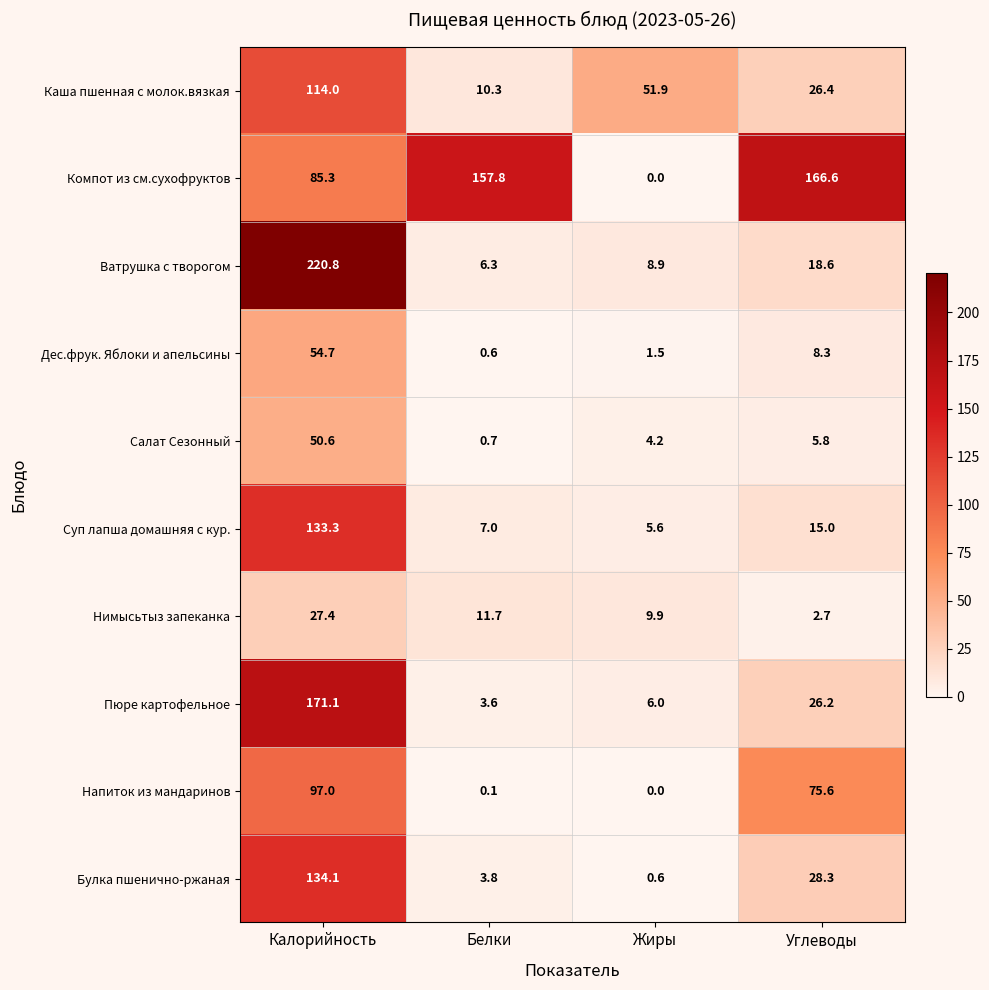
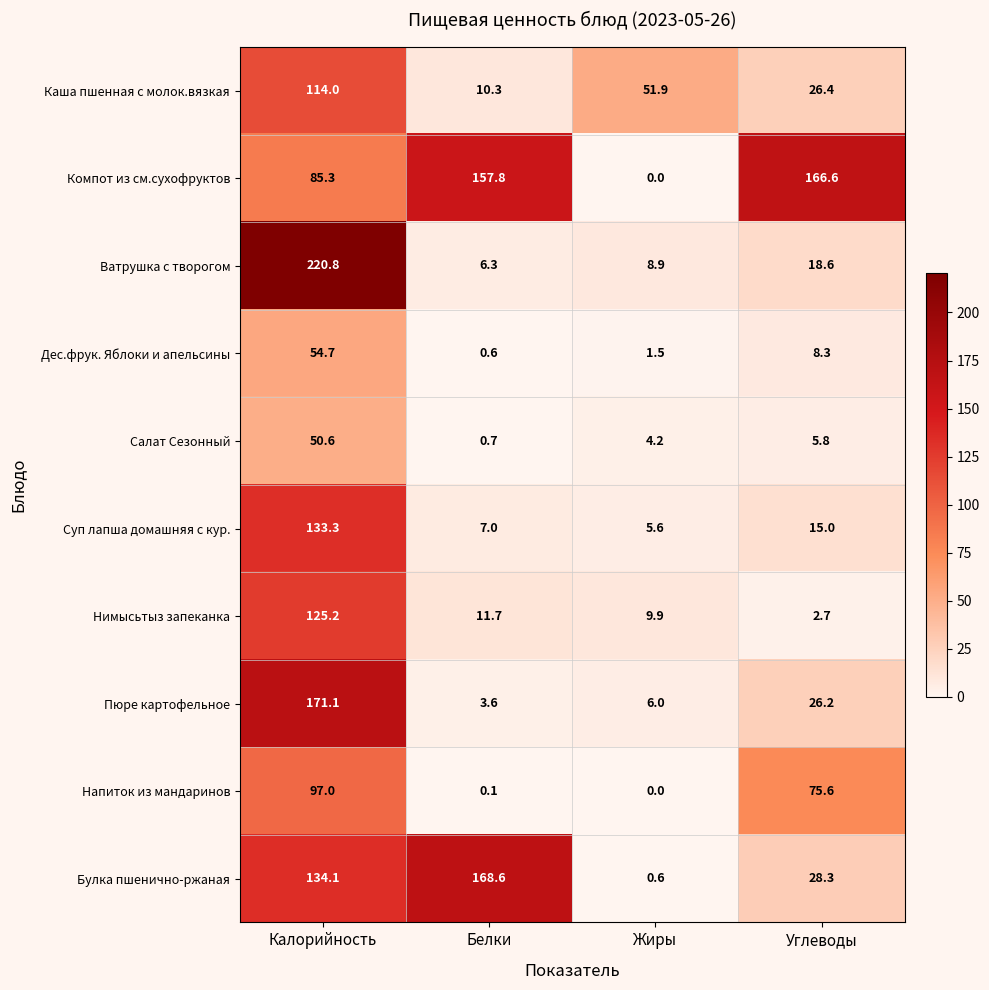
  {
    "Каша пшенная с молок.вязкая": {
      "Калорийность": 114.0,
      "Белки": 10.3,
      "Жиры": 51.9,
      "Углеводы": 26.4
    },
    "Компот из см.сухофруктов": {
      "Калорийность": 85.3,
      "Белки": 157.8,
      "Жиры": 0.0,
      "Углеводы": 166.6
    },
    "Ватрушка с творогом": {
      "Калорийность": 220.8,
      "Белки": 6.3,
      "Жиры": 8.9,
      "Углеводы": 18.6
    },
    "Дес.фрук. Яблоки и апельсины": {
      "Калорийность": 54.7,
      "Белки": 0.6,
      "Жиры": 1.5,
      "Углеводы": 8.3
    },
    "Салат Сезонный": {
      "Калорийность": 50.6,
      "Белки": 0.7,
      "Жиры": 4.2,
      "Углеводы": 5.8
    },
    "Суп лапша домашняя с кур.": {
      "Калорийность": 133.3,
      "Белки": 7.0,
      "Жиры": 5.6,
      "Углеводы": 15.0
    },
    "Нимысьтыз запеканка": {
-     "Калорийность": 27.4,
+     "Калорийность": 125.2,
      "Белки": 11.7,
      "Жиры": 9.9,
      "Углеводы": 2.7
    },
    "Пюре картофельное": {
      "Калорийность": 171.1,
      "Белки": 3.6,
      "Жиры": 6.0,
      "Углеводы": 26.2
    },
    "Напиток из мандаринов": {
      "Калорийность": 97.0,
      "Белки": 0.1,
      "Жиры": 0.0,
      "Углеводы": 75.6
    },
    "Булка пшенично-ржаная": {
      "Калорийность": 134.1,
-     "Белки": 3.8,
+     "Белки": 168.6,
      "Жиры": 0.6,
      "Углеводы": 28.3
    }
  }
